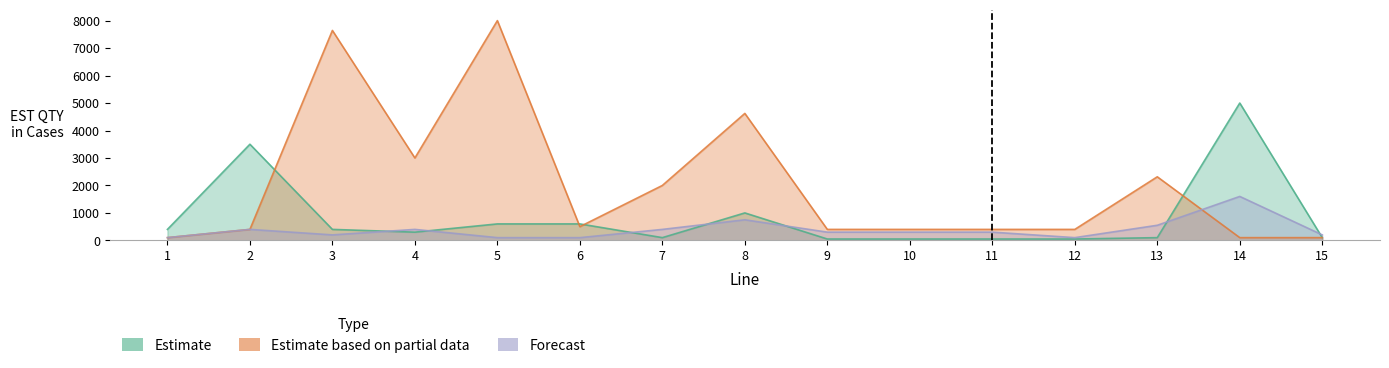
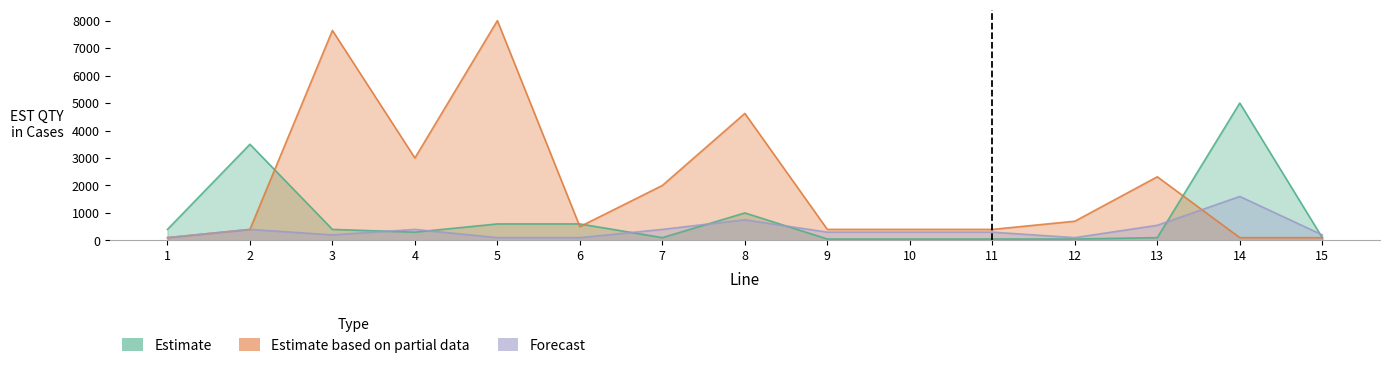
  {
    "Estimate based on partial data": {
      "3": 7600,
      "4": 3000,
      "5": 8000,
      "6": 500,
      "7": 2000,
      "8": 4600,
      "9": 400,
      "10": 400,
      "11": 400,
-     "12": 400,
+     "12": 700,
      "13": 2300,
      "14": 100
    }
  }
